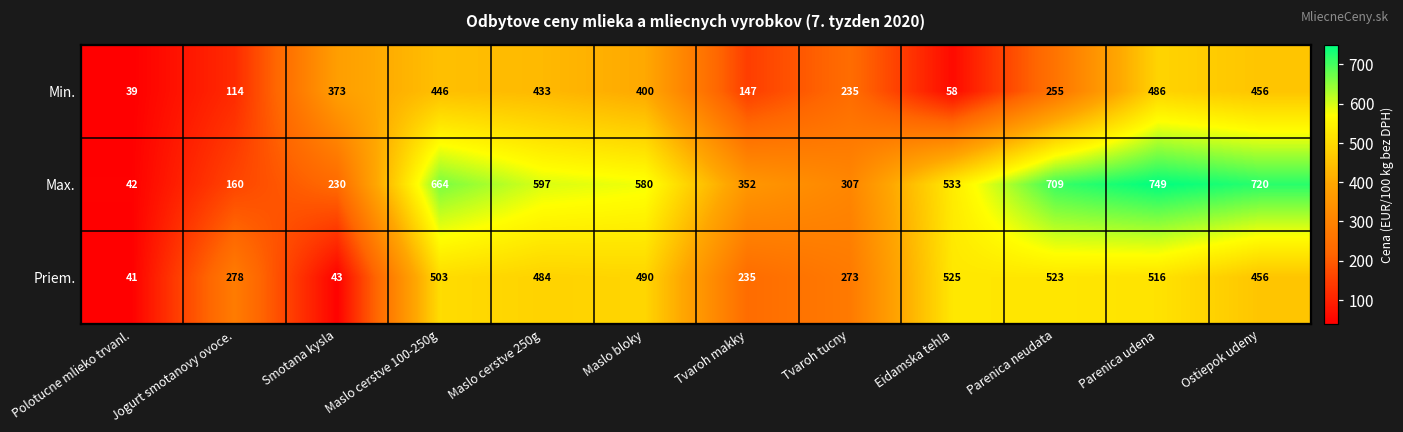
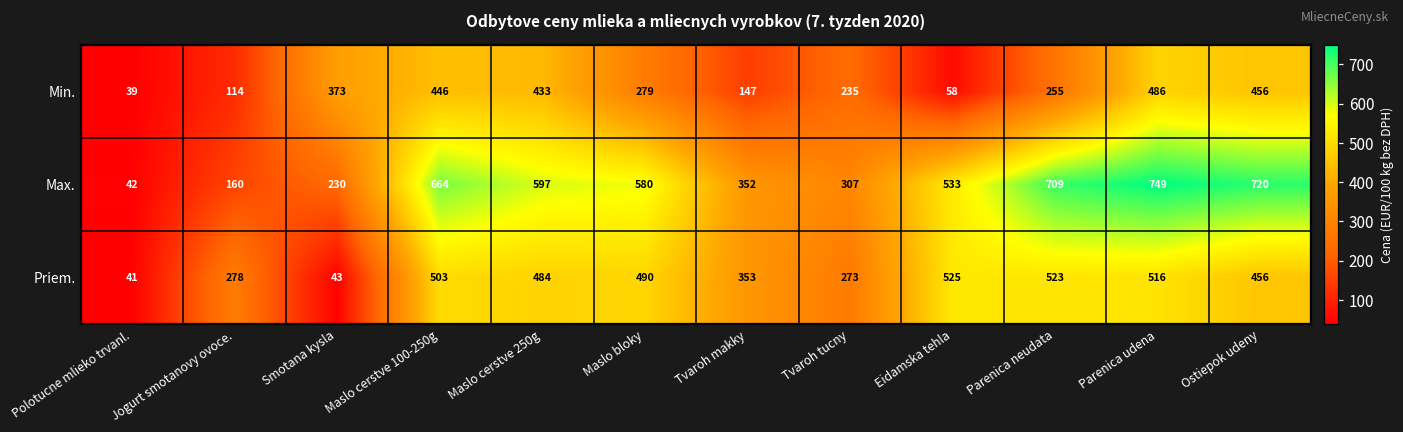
  {
    "Min.": {
      "Polotucne mlieko trvanl.": 39,
      "Jogurt smotanovy ovoce.": 114,
      "Smotana kysla": 373,
      "Maslo cerstve 100-250g": 446,
      "Maslo cerstve 250g": 433,
-     "Maslo bloky": 400,
+     "Maslo bloky": 279,
      "Tvaroh makky": 147,
      "Tvaroh tucny": 235,
      "Eidamska tehla": 58,
      "Parenica neudata": 255,
      "Parenica udena": 486,
      "Ostiepok udeny": 456
    },
    "Max.": {
      "Polotucne mlieko trvanl.": 42,
      "Jogurt smotanovy ovoce.": 160,
      "Smotana kysla": 230,
      "Maslo cerstve 100-250g": 664,
      "Maslo cerstve 250g": 597,
      "Maslo bloky": 580,
      "Tvaroh makky": 352,
      "Tvaroh tucny": 307,
      "Eidamska tehla": 533,
      "Parenica neudata": 709,
      "Parenica udena": 749,
      "Ostiepok udeny": 720
    },
    "Priem.": {
      "Polotucne mlieko trvanl.": 41,
      "Jogurt smotanovy ovoce.": 278,
      "Smotana kysla": 43,
      "Maslo cerstve 100-250g": 503,
      "Maslo cerstve 250g": 484,
      "Maslo bloky": 490,
-     "Tvaroh makky": 235,
+     "Tvaroh makky": 353,
      "Tvaroh tucny": 273,
      "Eidamska tehla": 525,
      "Parenica neudata": 523,
      "Parenica udena": 516,
      "Ostiepok udeny": 456
    }
  }
